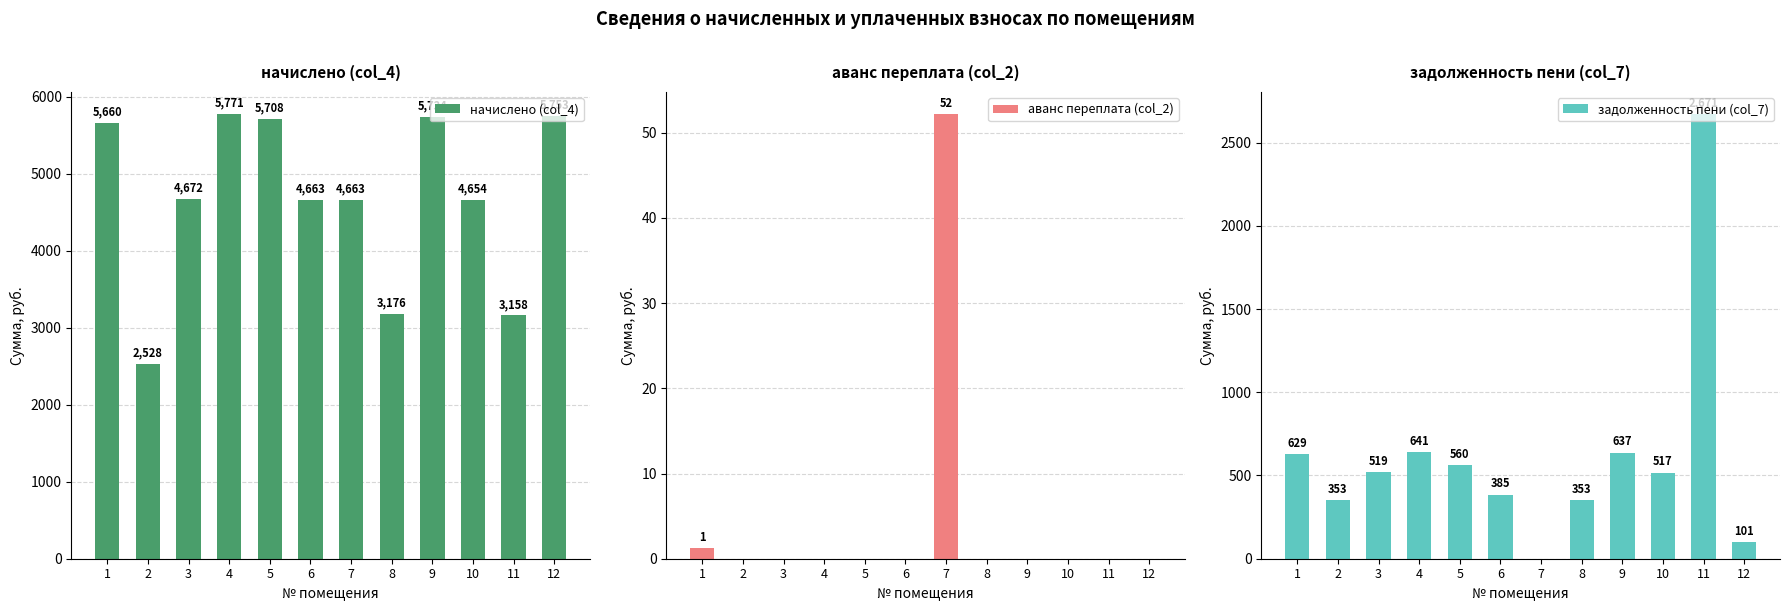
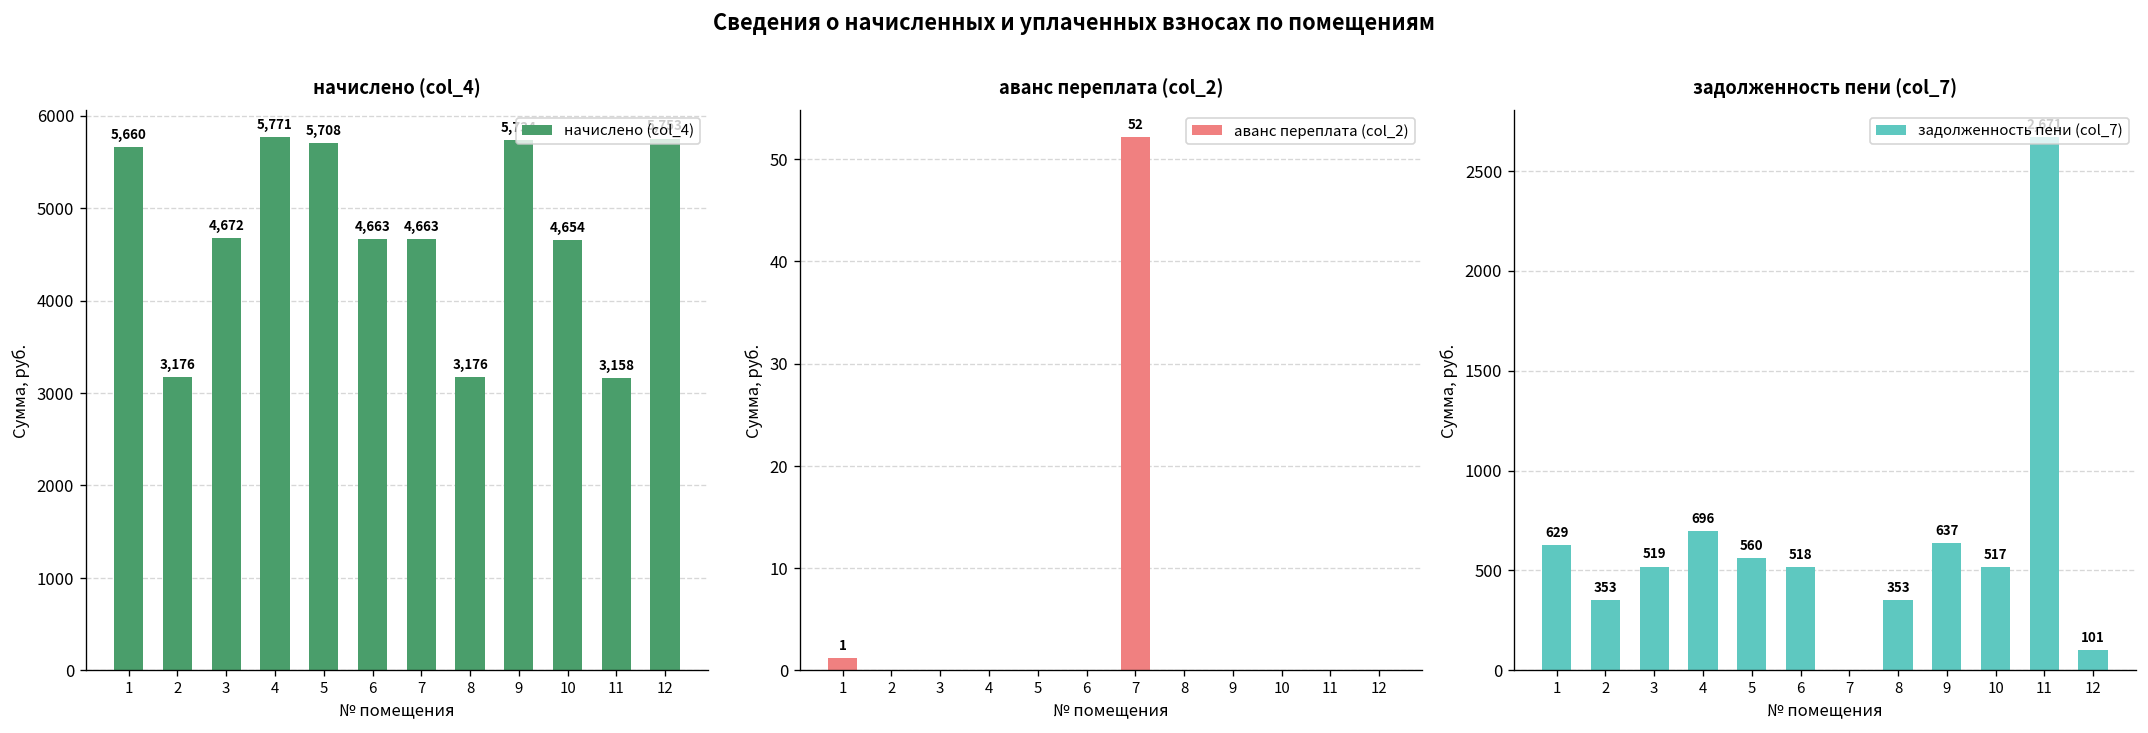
  {
    "начислено (col_4)": {
      "1": "5,660",
-     "2": "2,528",
+     "2": "3,176",
      "3": "4,672",
      "4": "5,771",
      "5": "5,708",
      "6": "4,663",
      "7": "4,663",
      "8": "3,176",
      "10": "4,654",
      "11": "3,158"
    },
    "аванс переплата (col_2)": {
      "1": "1",
      "7": "52"
    },
    "задолженность пени (col_7)": {
      "1": "629",
      "2": "353",
      "3": "519",
-     "4": "641",
+     "4": "696",
      "5": "560",
-     "6": "385",
+     "6": "518",
      "8": "353",
      "9": "637",
      "10": "517",
      "12": "101"
    }
  }
